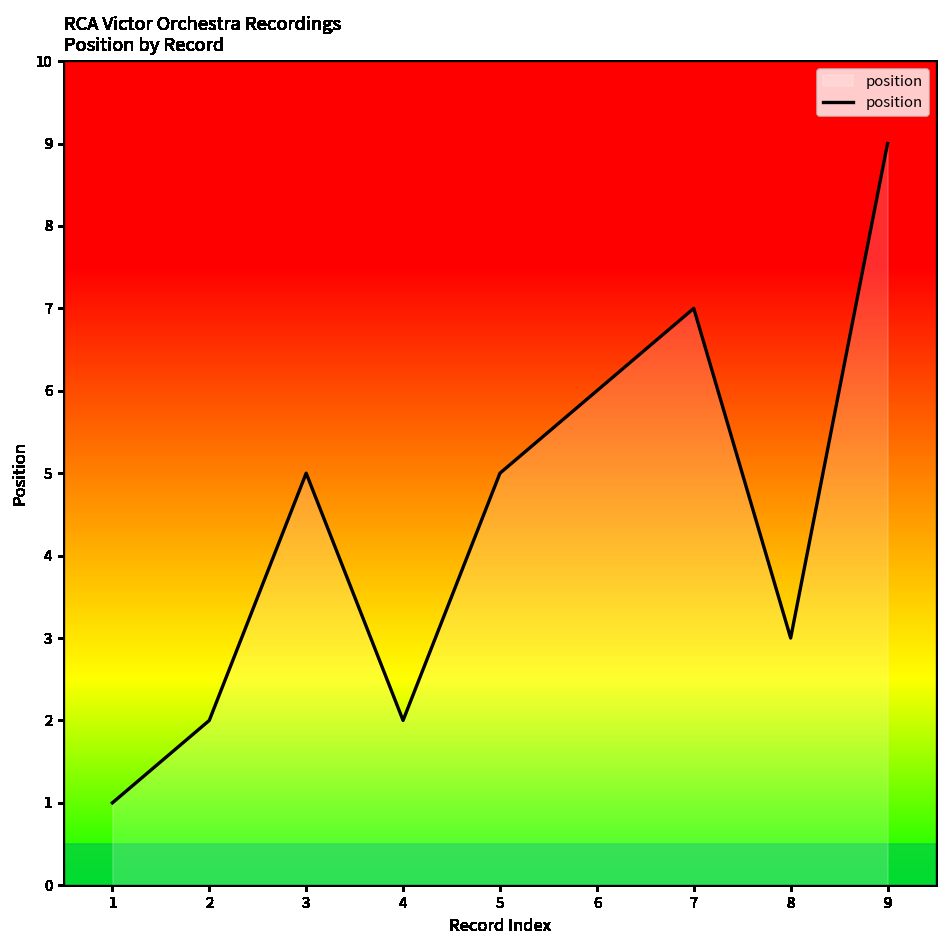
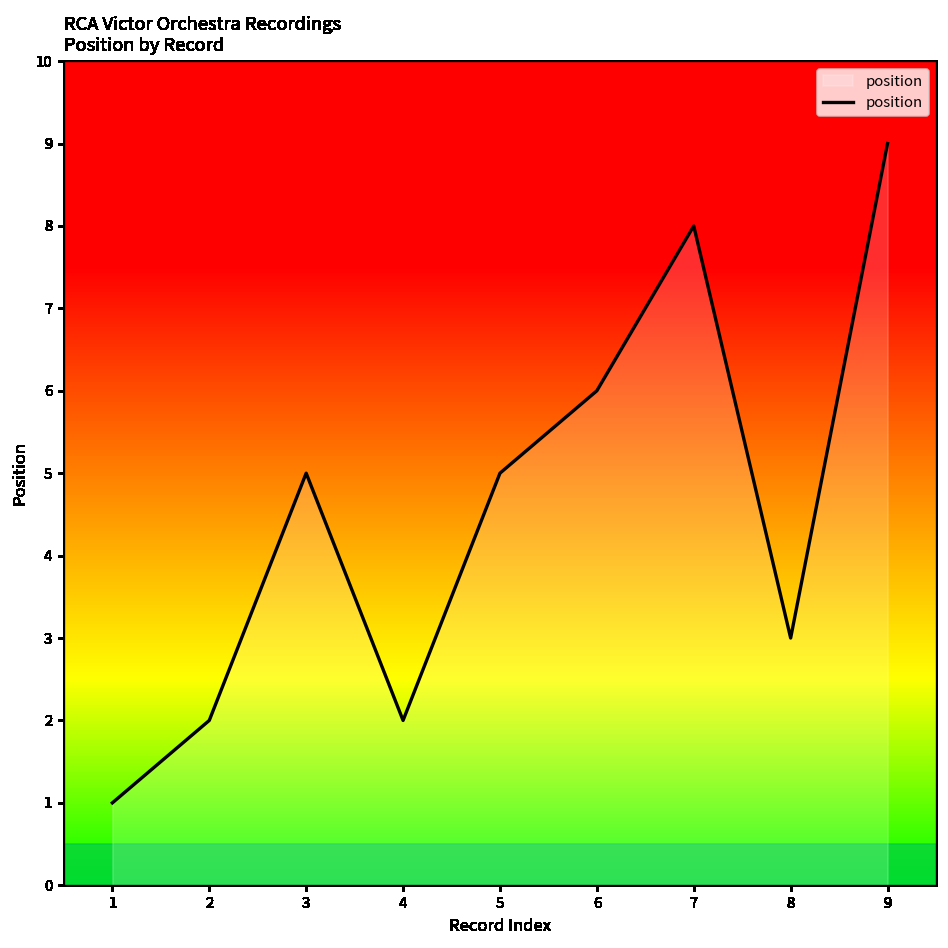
  {
    "1": 1,
    "2": 2,
    "3": 5,
    "4": 2,
    "5": 5,
    "6": 6,
-   "7": 7,
+   "7": 8,
    "8": 3,
    "9": 9
  }
